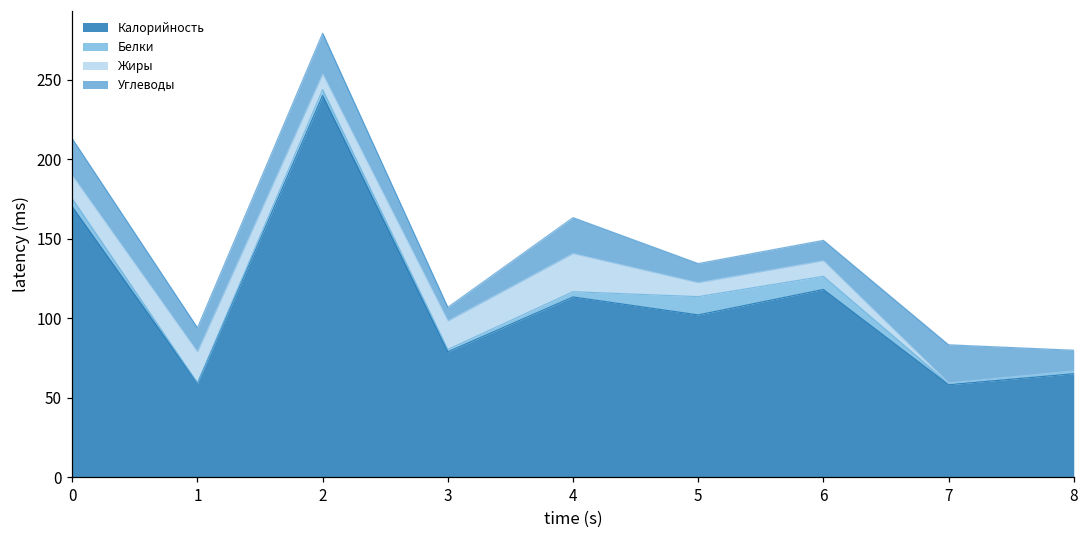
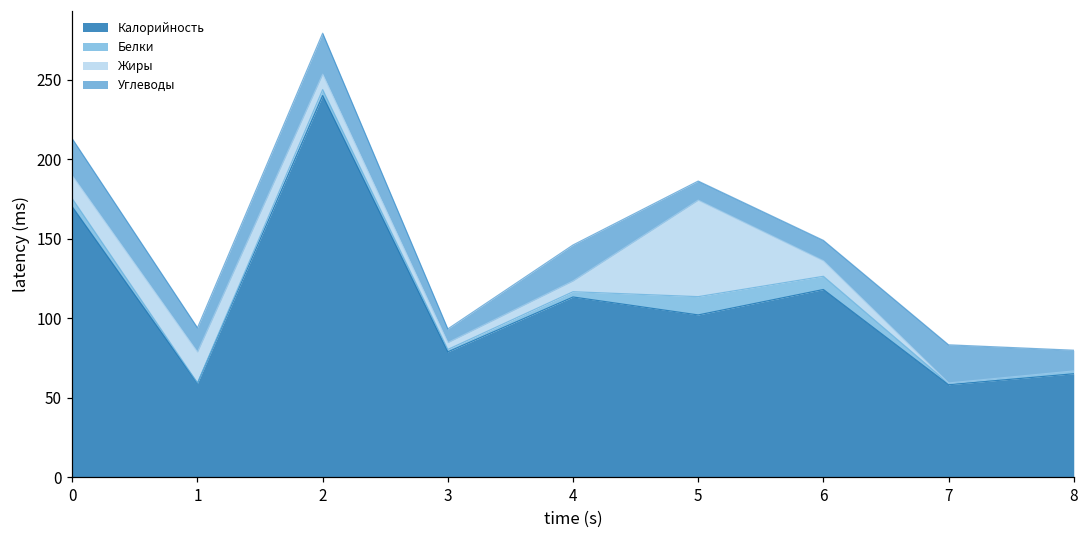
  {
    "Жиры": {
      "0": 15,
      "1": 19,
      "2": 10,
-     "3": 18,
-     "4": 24,
-     "5": 9,
+     "3": 4,
+     "4": 7,
+     "5": 61,
      "6": 10
    }
  }
